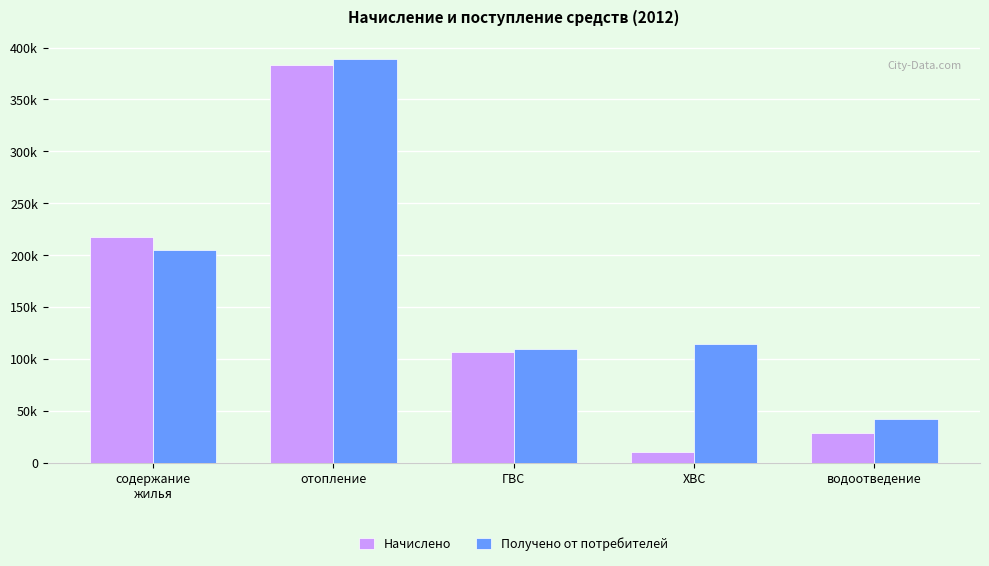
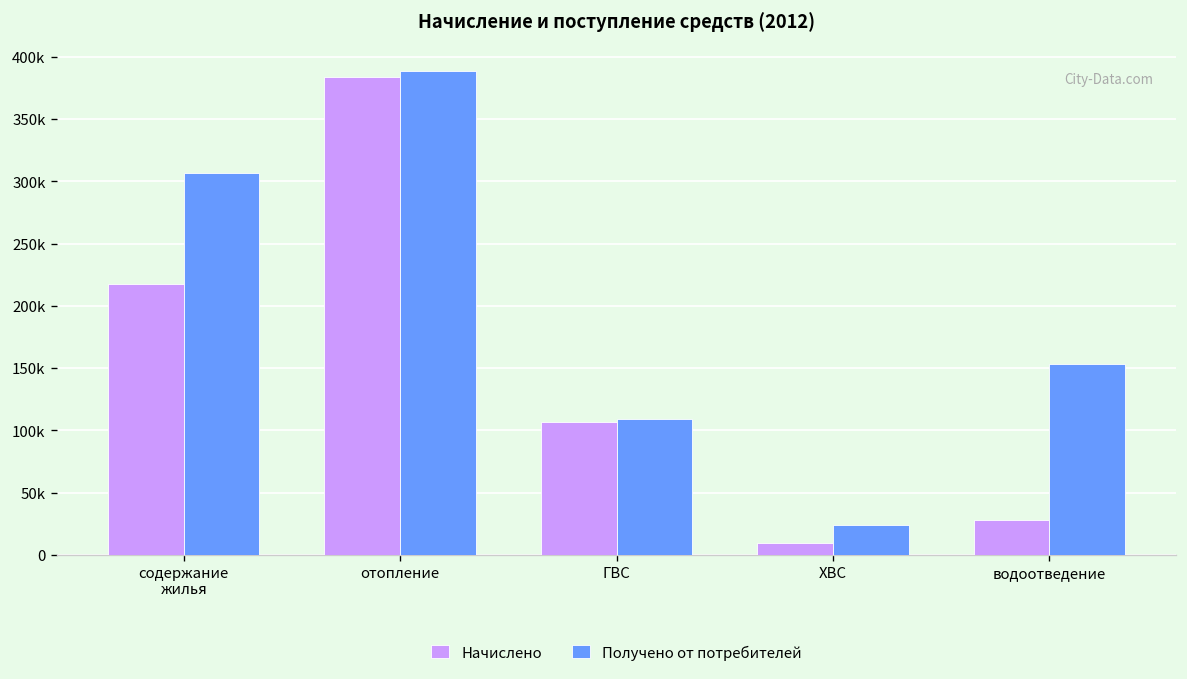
  {
    "Начислено": {
      "содержание жилья": 217000,
      "отопление": 384000,
      "ГВС": 106000,
      "ХВС": 10000,
      "водоотведение": 28000
    },
    "Получено от потребителей": {
-     "содержание жилья": 205000,
+     "содержание жилья": 307000,
      "отопление": 389000,
      "ГВС": 109000,
-     "ХВС": 114000,
-     "водоотведение": 42000
+     "ХВС": 24000,
+     "водоотведение": 154000
    }
  }
